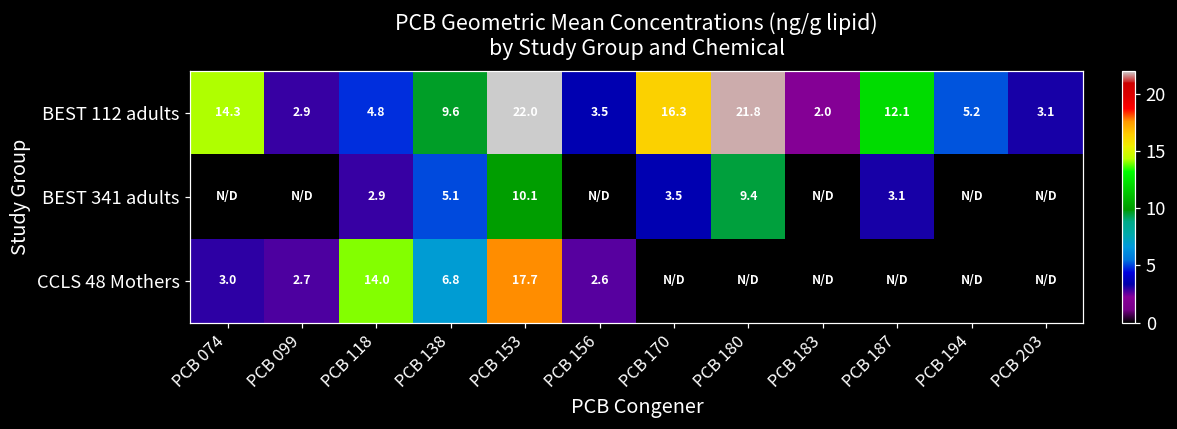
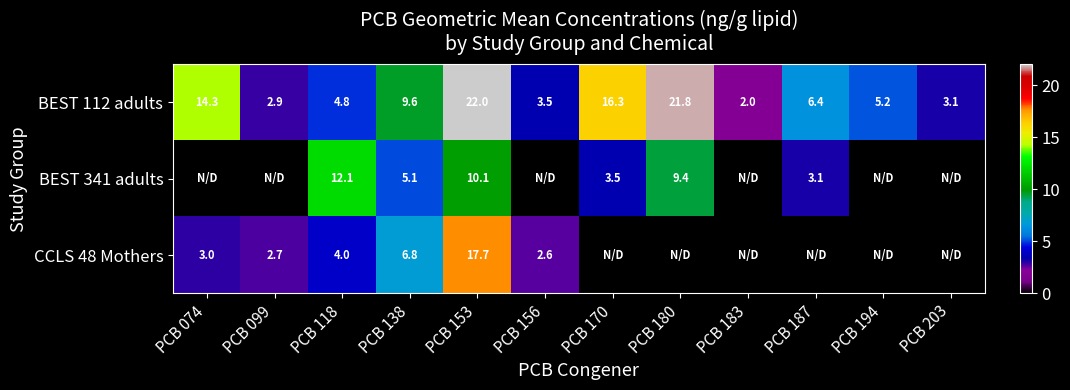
  {
    "BEST 112 adults": {
      "PCB 074": 14.3,
      "PCB 099": 2.9,
      "PCB 118": 4.8,
      "PCB 138": 9.6,
      "PCB 153": 22.0,
      "PCB 156": 3.5,
      "PCB 170": 16.3,
      "PCB 180": 21.8,
      "PCB 183": 2.0,
-     "PCB 187": 12.1,
+     "PCB 187": 6.4,
      "PCB 194": 5.2,
      "PCB 203": 3.1
    },
    "BEST 341 adults": {
-     "PCB 118": 2.9,
+     "PCB 118": 12.1,
      "PCB 138": 5.1,
      "PCB 153": 10.1,
      "PCB 170": 3.5,
      "PCB 180": 9.4,
      "PCB 187": 3.1
    },
    "CCLS 48 Mothers": {
      "PCB 074": 3.0,
      "PCB 099": 2.7,
-     "PCB 118": 14.0,
+     "PCB 118": 4.0,
      "PCB 138": 6.8,
      "PCB 153": 17.7,
      "PCB 156": 2.6
    }
  }
